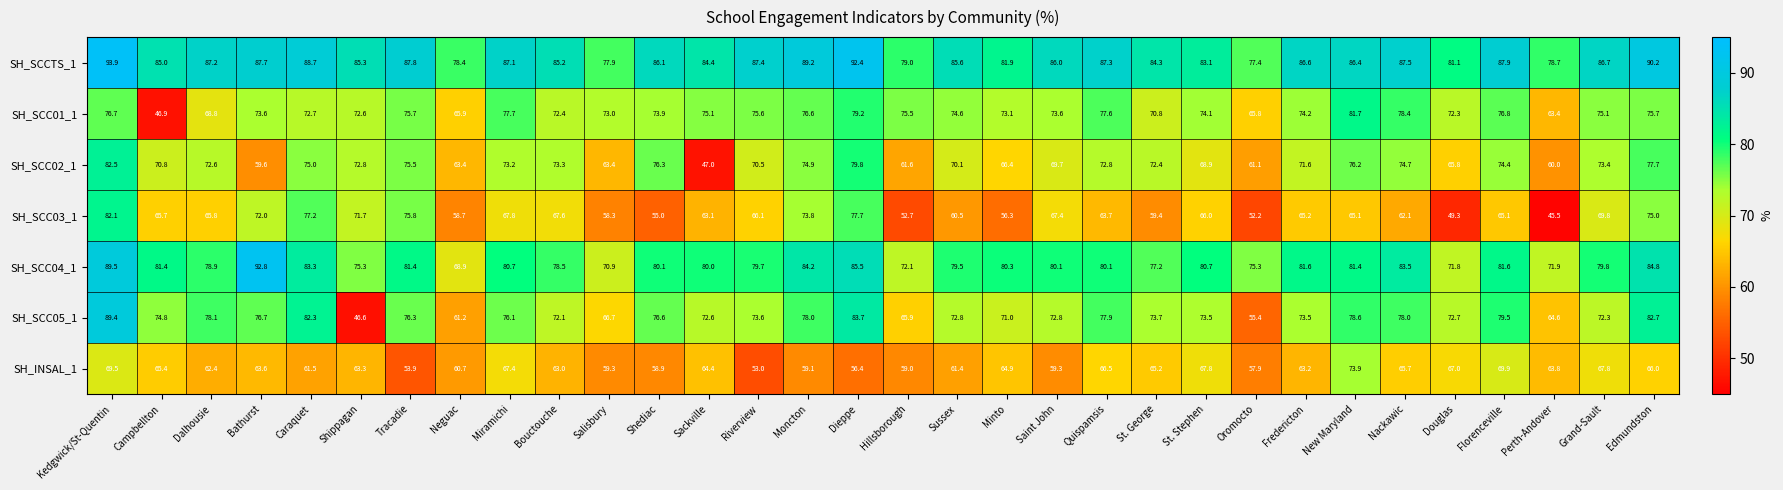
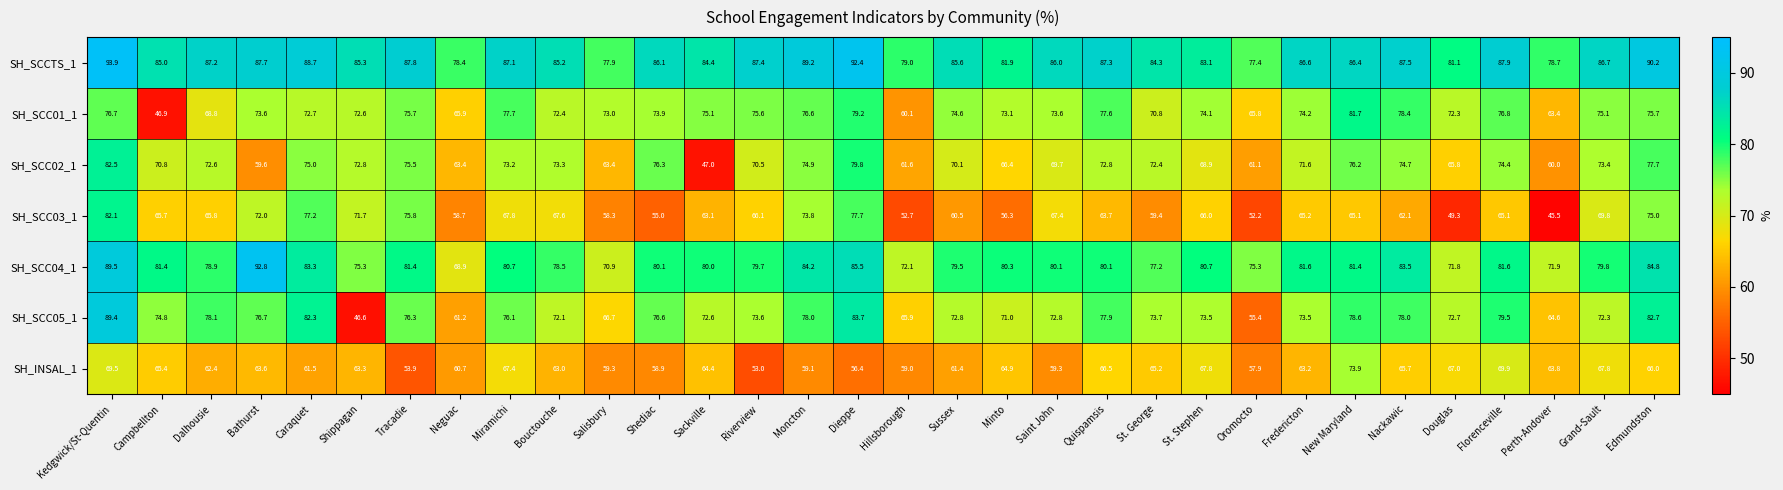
  {
    "SH_SCC01_1": {
      "Kedgwick/St-Quentin": 76.7,
      "Campbellton": 46.9,
      "Dalhousie": 68.8,
      "Bathurst": 73.6,
      "Caraquet": 72.7,
      "Shippagan": 72.6,
      "Tracadie": 75.7,
      "Neguac": 65.9,
      "Miramichi": 77.7,
      "Bouctouche": 72.4,
      "Salisbury": 73.0,
      "Shediac": 73.9,
      "Sackville": 75.1,
      "Riverview": 75.6,
      "Moncton": 76.6,
      "Dieppe": 79.2,
-     "Hillsborough": 75.5,
+     "Hillsborough": 60.1,
      "Sussex": 74.6,
      "Minto": 73.1,
      "Saint John": 73.6,
      "Quispamsis": 77.6,
      "St. George": 70.8,
      "St. Stephen": 74.1,
      "Oromocto": 65.8,
      "Fredericton": 74.2,
      "New Maryland": 81.7,
      "Nackawic": 78.4,
      "Douglas": 72.3,
      "Florenceville": 76.8,
      "Perth-Andover": 63.4,
      "Grand-Sault": 75.1,
      "Edmundston": 75.7
    }
  }
